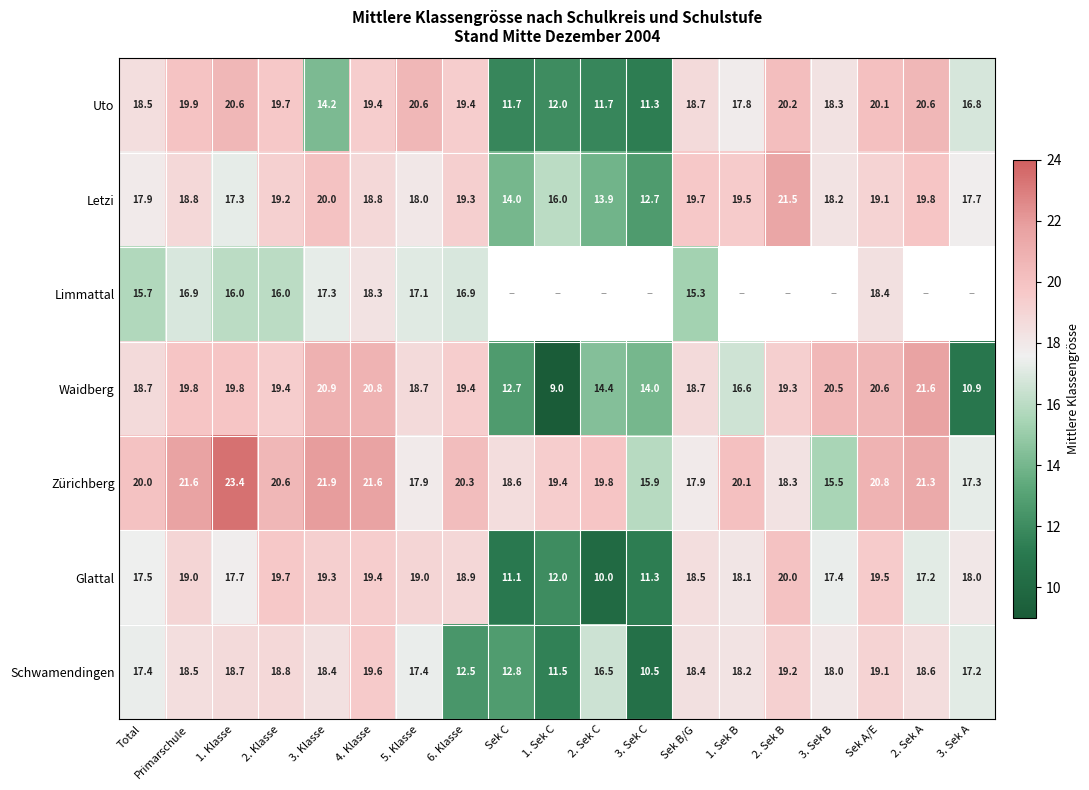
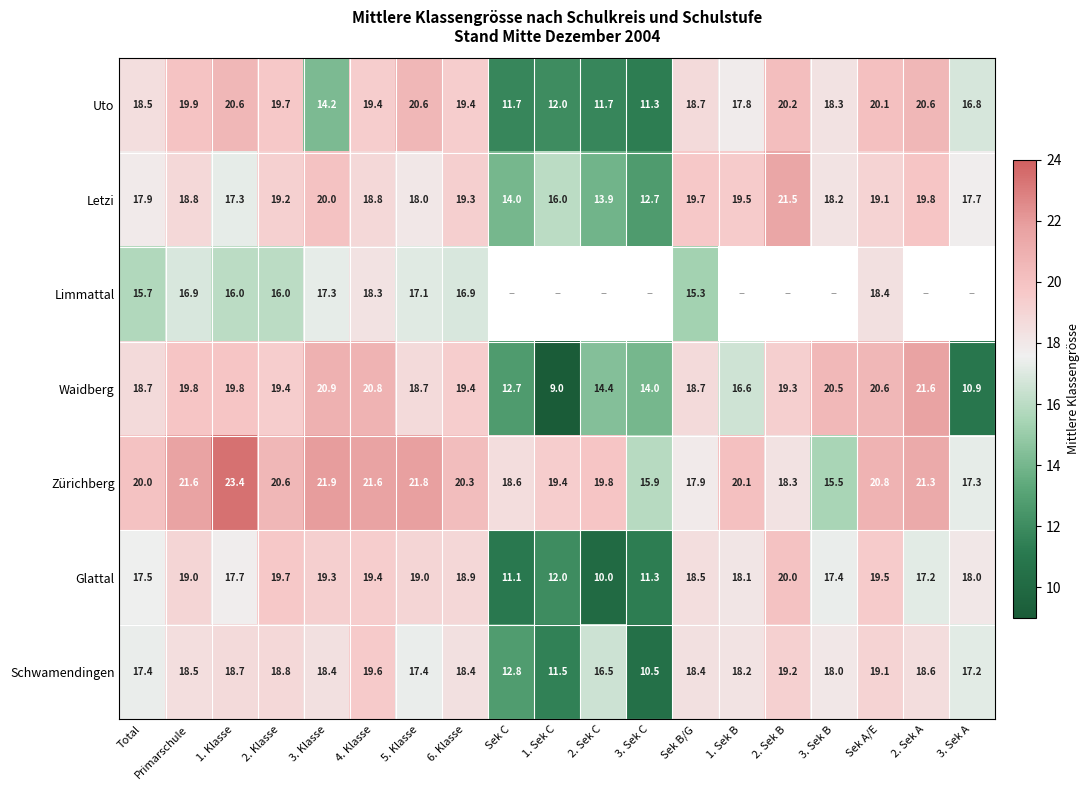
  {
    "Uto": {
      "Total": 18.5,
      "Primarschule": 19.9,
      "1. Klasse": 20.6,
      "2. Klasse": 19.7,
      "3. Klasse": 14.2,
      "4. Klasse": 19.4,
      "5. Klasse": 20.6,
      "6. Klasse": 19.4,
      "Sek C": 11.7,
      "1. Sek C": 12.0,
      "2. Sek C": 11.7,
      "3. Sek C": 11.3,
      "Sek B/G": 18.7,
      "1. Sek B": 17.8,
      "2. Sek B": 20.2,
      "3. Sek B": 18.3,
      "Sek A/E": 20.1,
      "2. Sek A": 20.6,
      "3. Sek A": 16.8
    },
    "Letzi": {
      "Total": 17.9,
      "Primarschule": 18.8,
      "1. Klasse": 17.3,
      "2. Klasse": 19.2,
      "3. Klasse": 20.0,
      "4. Klasse": 18.8,
      "5. Klasse": 18.0,
      "6. Klasse": 19.3,
      "Sek C": 14.0,
      "1. Sek C": 16.0,
      "2. Sek C": 13.9,
      "3. Sek C": 12.7,
      "Sek B/G": 19.7,
      "1. Sek B": 19.5,
      "2. Sek B": 21.5,
      "3. Sek B": 18.2,
      "Sek A/E": 19.1,
      "2. Sek A": 19.8,
      "3. Sek A": 17.7
    },
    "Limmattal": {
      "Total": 15.7,
      "Primarschule": 16.9,
      "1. Klasse": 16.0,
      "2. Klasse": 16.0,
      "3. Klasse": 17.3,
      "4. Klasse": 18.3,
      "5. Klasse": 17.1,
      "6. Klasse": 16.9,
      "Sek B/G": 15.3,
      "Sek A/E": 18.4
    },
    "Waidberg": {
      "Total": 18.7,
      "Primarschule": 19.8,
      "1. Klasse": 19.8,
      "2. Klasse": 19.4,
      "3. Klasse": 20.9,
      "4. Klasse": 20.8,
      "5. Klasse": 18.7,
      "6. Klasse": 19.4,
      "Sek C": 12.7,
      "1. Sek C": 9.0,
      "2. Sek C": 14.4,
      "3. Sek C": 14.0,
      "Sek B/G": 18.7,
      "1. Sek B": 16.6,
      "2. Sek B": 19.3,
      "3. Sek B": 20.5,
      "Sek A/E": 20.6,
      "2. Sek A": 21.6,
      "3. Sek A": 10.9
    },
    "Zürichberg": {
      "Total": 20.0,
      "Primarschule": 21.6,
      "1. Klasse": 23.4,
      "2. Klasse": 20.6,
      "3. Klasse": 21.9,
      "4. Klasse": 21.6,
-     "5. Klasse": 17.9,
+     "5. Klasse": 21.8,
      "6. Klasse": 20.3,
      "Sek C": 18.6,
      "1. Sek C": 19.4,
      "2. Sek C": 19.8,
      "3. Sek C": 15.9,
      "Sek B/G": 17.9,
      "1. Sek B": 20.1,
      "2. Sek B": 18.3,
      "3. Sek B": 15.5,
      "Sek A/E": 20.8,
      "2. Sek A": 21.3,
      "3. Sek A": 17.3
    },
    "Glattal": {
      "Total": 17.5,
      "Primarschule": 19.0,
      "1. Klasse": 17.7,
      "2. Klasse": 19.7,
      "3. Klasse": 19.3,
      "4. Klasse": 19.4,
      "5. Klasse": 19.0,
      "6. Klasse": 18.9,
      "Sek C": 11.1,
      "1. Sek C": 12.0,
      "2. Sek C": 10.0,
      "3. Sek C": 11.3,
      "Sek B/G": 18.5,
      "1. Sek B": 18.1,
      "2. Sek B": 20.0,
      "3. Sek B": 17.4,
      "Sek A/E": 19.5,
      "2. Sek A": 17.2,
      "3. Sek A": 18.0
    },
    "Schwamendingen": {
      "Total": 17.4,
      "Primarschule": 18.5,
      "1. Klasse": 18.7,
      "2. Klasse": 18.8,
      "3. Klasse": 18.4,
      "4. Klasse": 19.6,
      "5. Klasse": 17.4,
-     "6. Klasse": 12.5,
+     "6. Klasse": 18.4,
      "Sek C": 12.8,
      "1. Sek C": 11.5,
      "2. Sek C": 16.5,
      "3. Sek C": 10.5,
      "Sek B/G": 18.4,
      "1. Sek B": 18.2,
      "2. Sek B": 19.2,
      "3. Sek B": 18.0,
      "Sek A/E": 19.1,
      "2. Sek A": 18.6,
      "3. Sek A": 17.2
    }
  }
